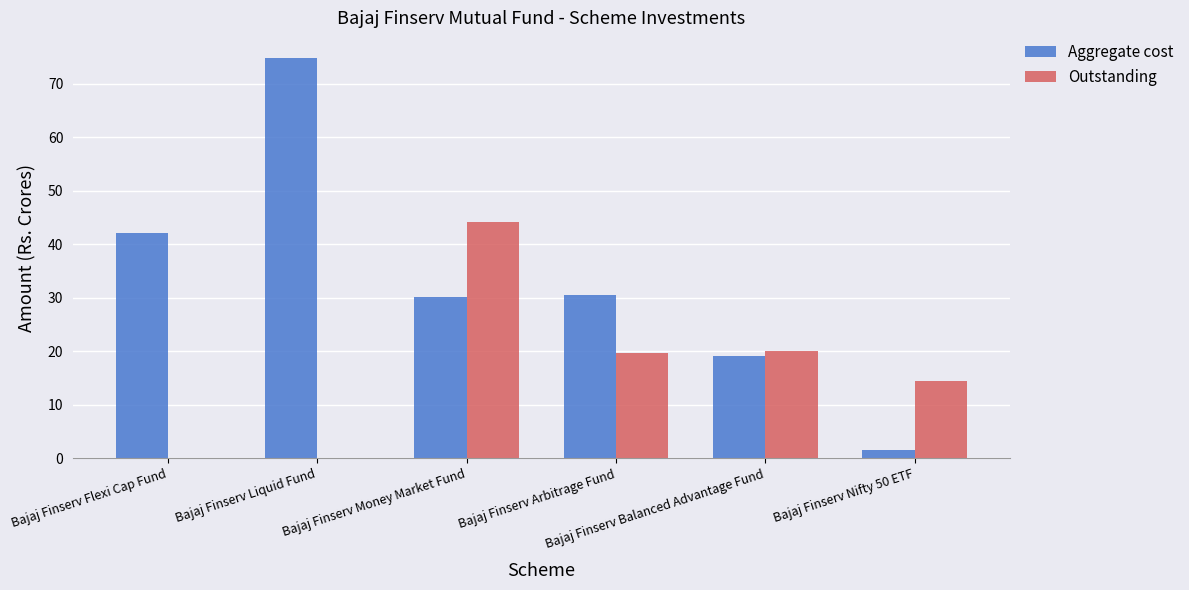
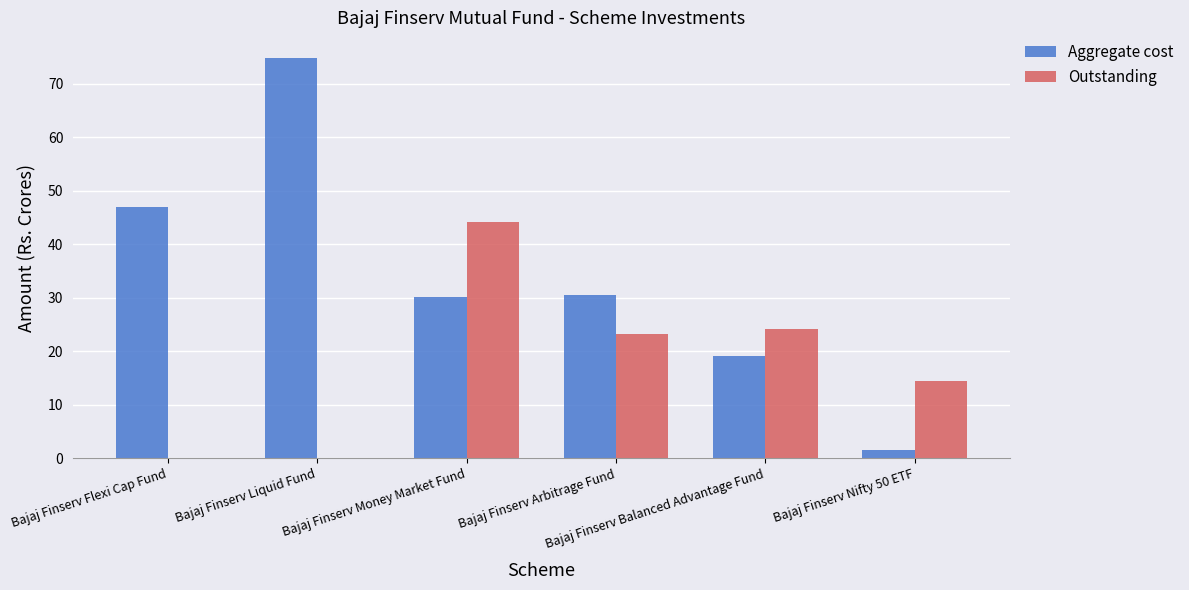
  {
    "Aggregate cost": {
-     "Bajaj Finserv Flexi Cap Fund": 42,
+     "Bajaj Finserv Flexi Cap Fund": 47,
      "Bajaj Finserv Liquid Fund": 75,
      "Bajaj Finserv Money Market Fund": 30,
      "Bajaj Finserv Arbitrage Fund": 30,
      "Bajaj Finserv Balanced Advantage Fund": 19,
      "Bajaj Finserv Nifty 50 ETF": 1
    },
    "Outstanding": {
      "Bajaj Finserv Flexi Cap Fund": 0,
      "Bajaj Finserv Liquid Fund": 0,
      "Bajaj Finserv Money Market Fund": 44,
-     "Bajaj Finserv Arbitrage Fund": 20,
-     "Bajaj Finserv Balanced Advantage Fund": 20,
+     "Bajaj Finserv Arbitrage Fund": 23,
+     "Bajaj Finserv Balanced Advantage Fund": 24,
      "Bajaj Finserv Nifty 50 ETF": 14
    }
  }
